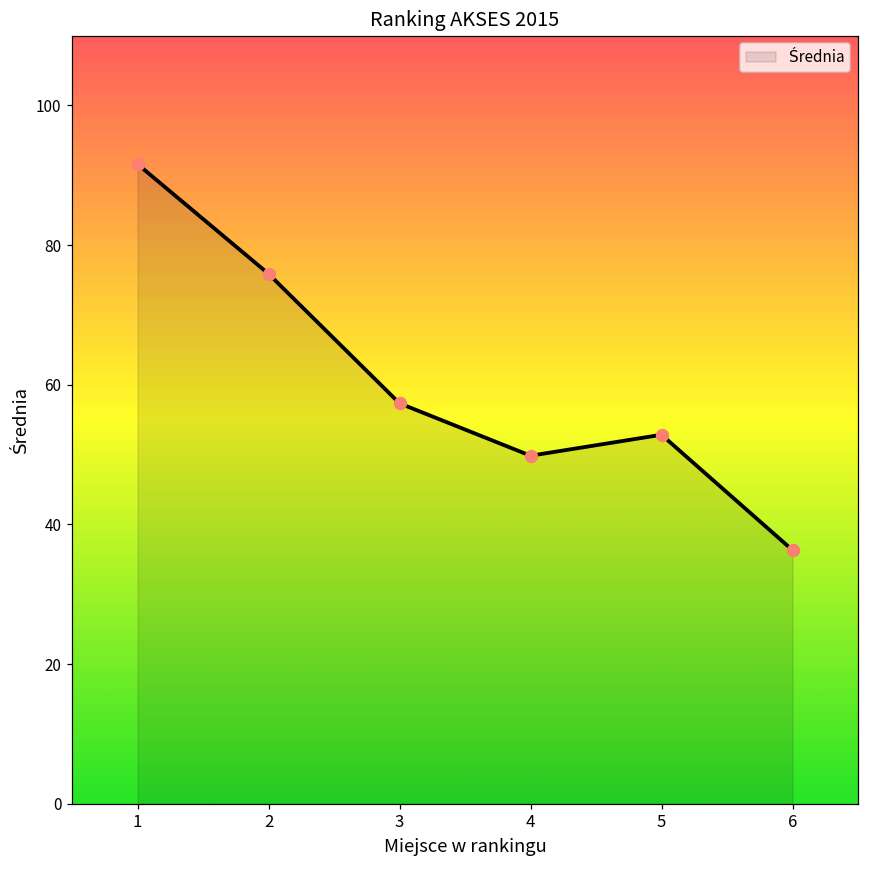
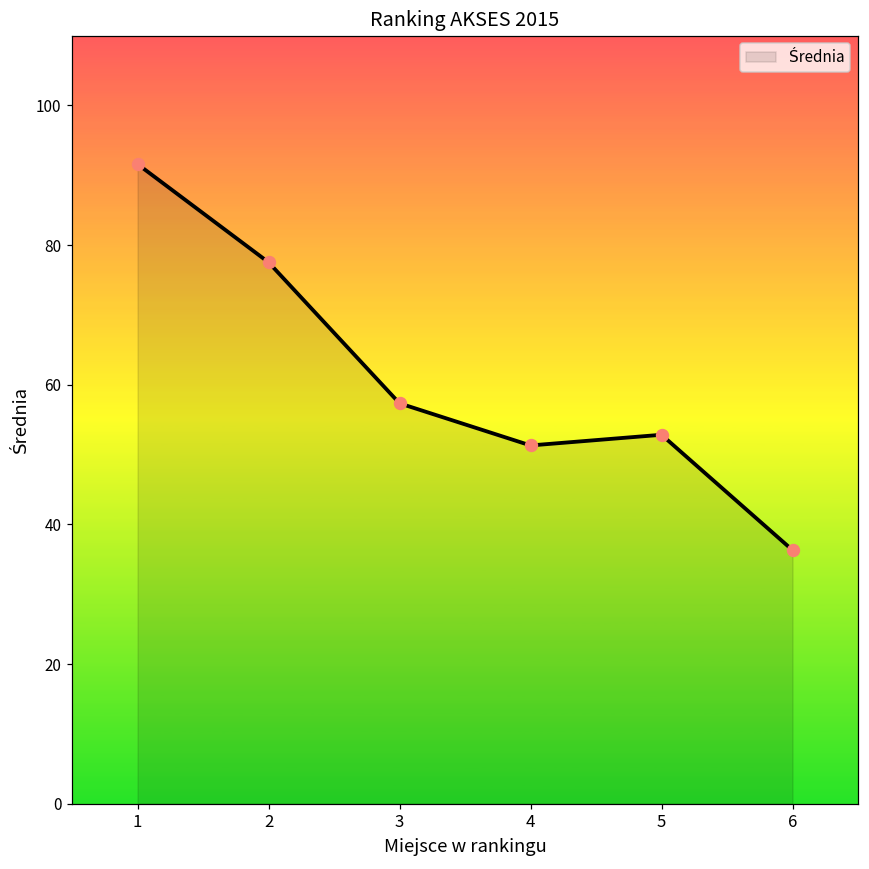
  {
    "1": 92,
-   "2": 76,
+   "2": 78,
    "3": 57,
-   "4": 50,
+   "4": 51,
    "5": 53,
    "6": 36
  }
